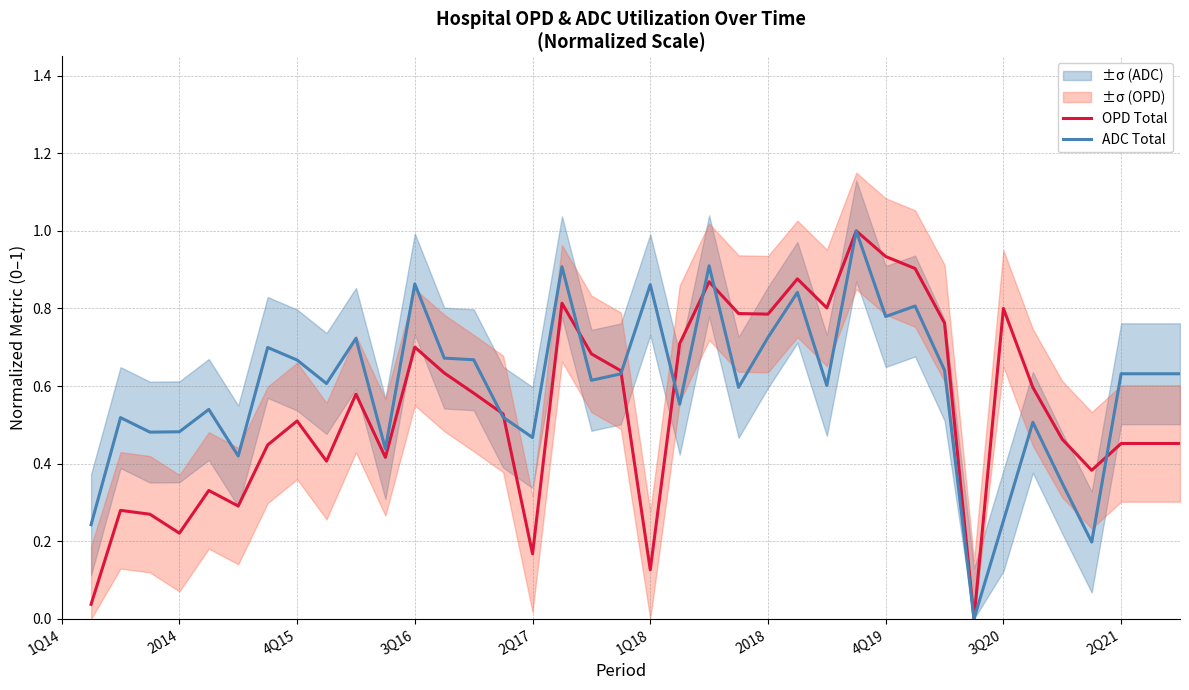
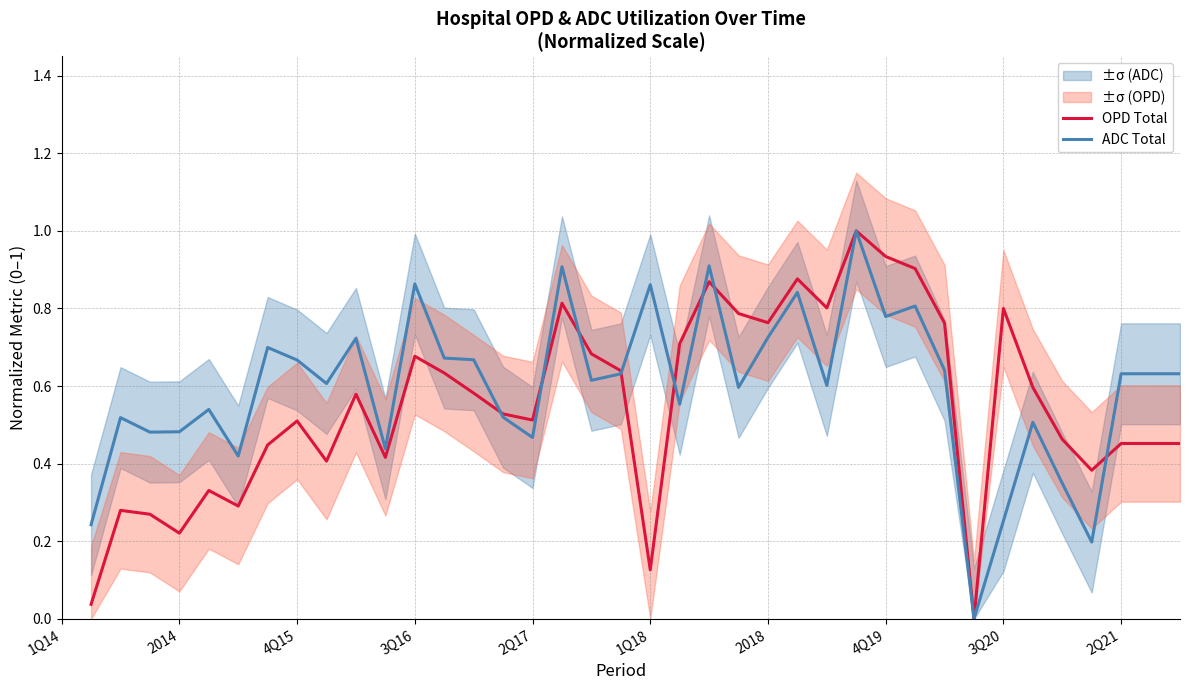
  {
    "OPD Total": {
      "2014": 0.22,
      "4Q15": 0.51,
-     "3Q16": 0.70,
-     "2Q17": 0.17,
+     "3Q16": 0.68,
+     "2Q17": 0.51,
      "1Q18": 0.13,
-     "2018": 0.79,
+     "2018": 0.76,
      "4Q19": 0.93,
      "3Q20": 0.80,
      "2Q21": 0.45
    },
    "±σ (OPD)": {
      "1Q18": 0.28
    }
  }
